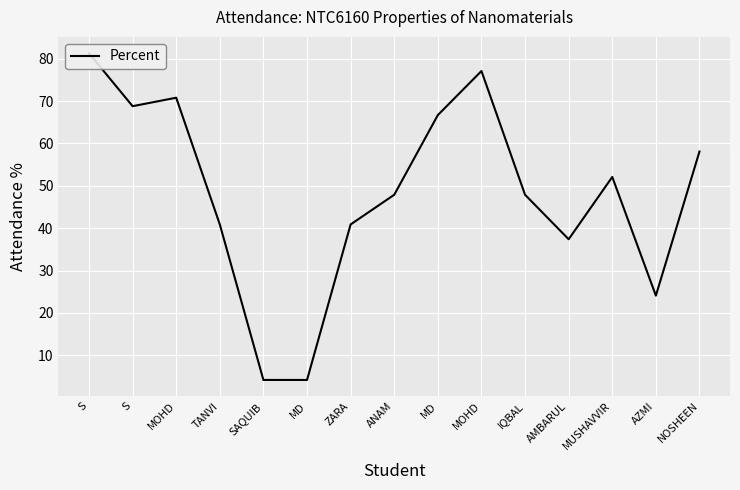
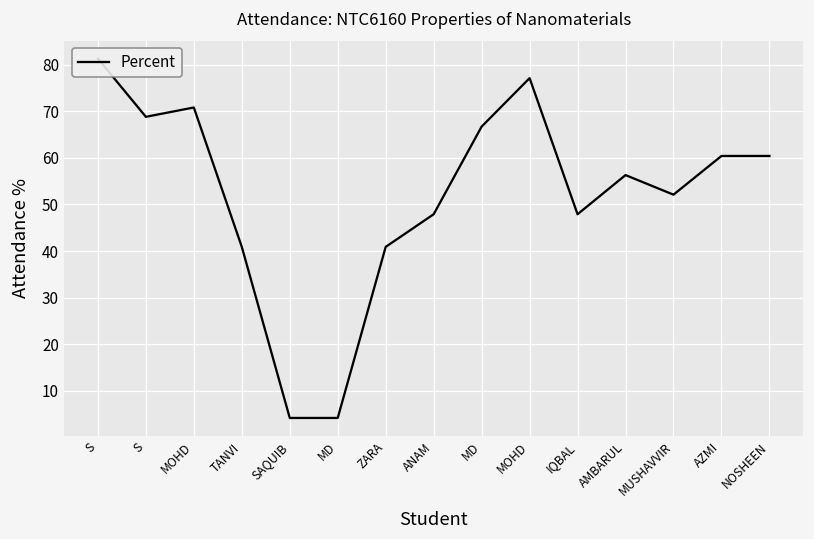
  {
    "TANVI": 41,
    "SAQUIB": 4,
    "ZARA": 41,
    "ANAM": 48,
    "IQBAL": 48,
-   "AMBARUL": 37,
+   "AMBARUL": 56,
    "MUSHAVVIR": 52,
-   "AZMI": 24,
-   "NOSHEEN": 58
+   "AZMI": 60,
+   "NOSHEEN": 60
  }
